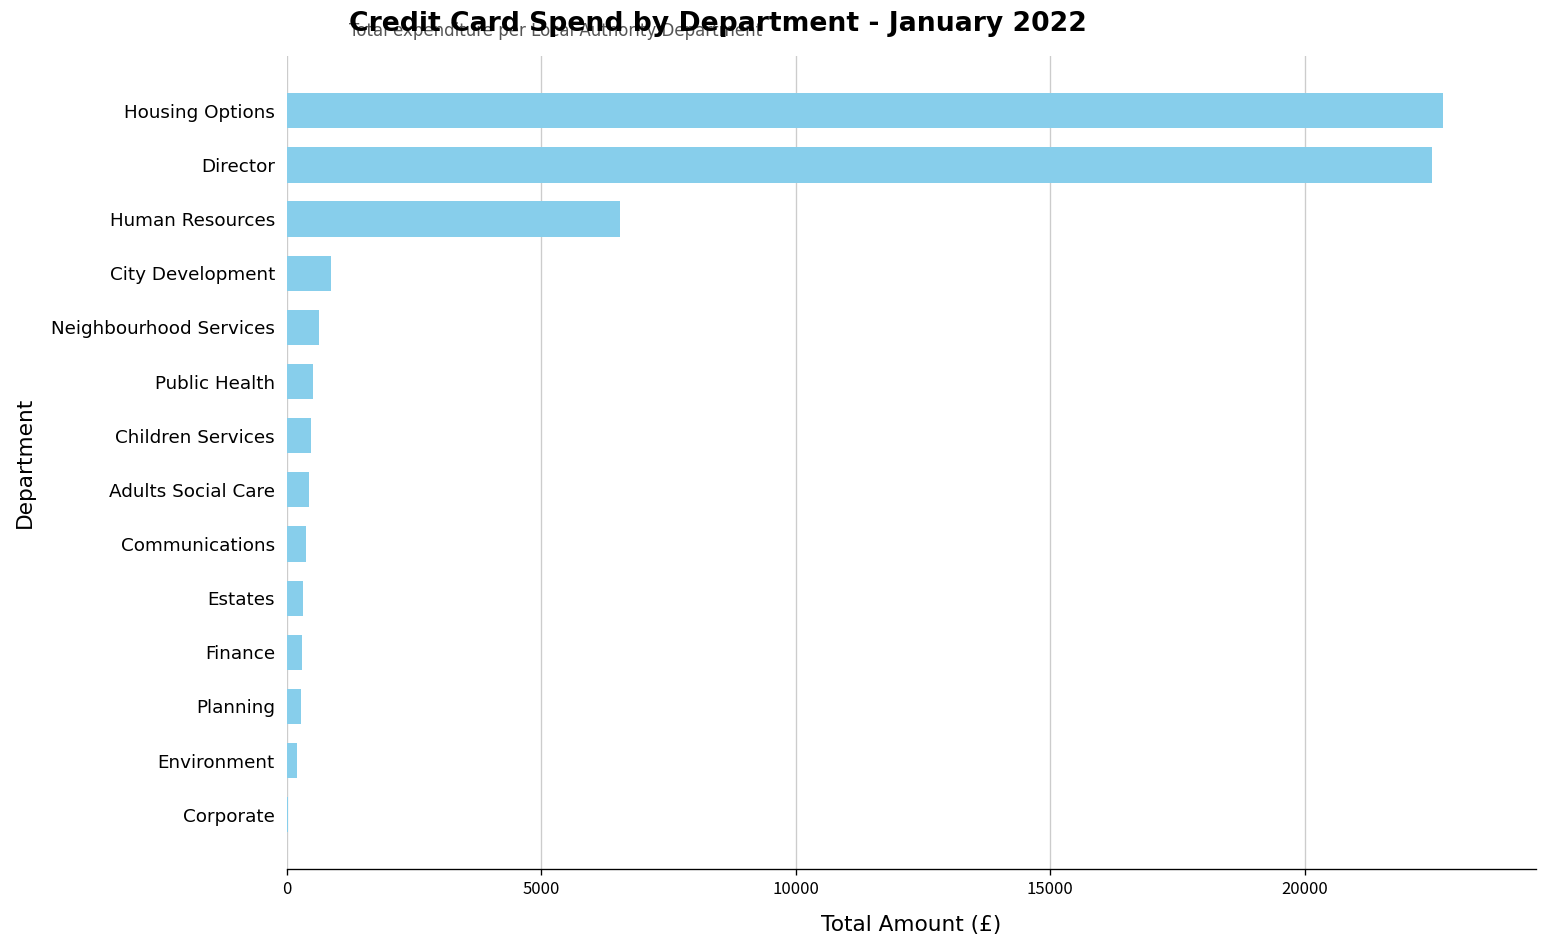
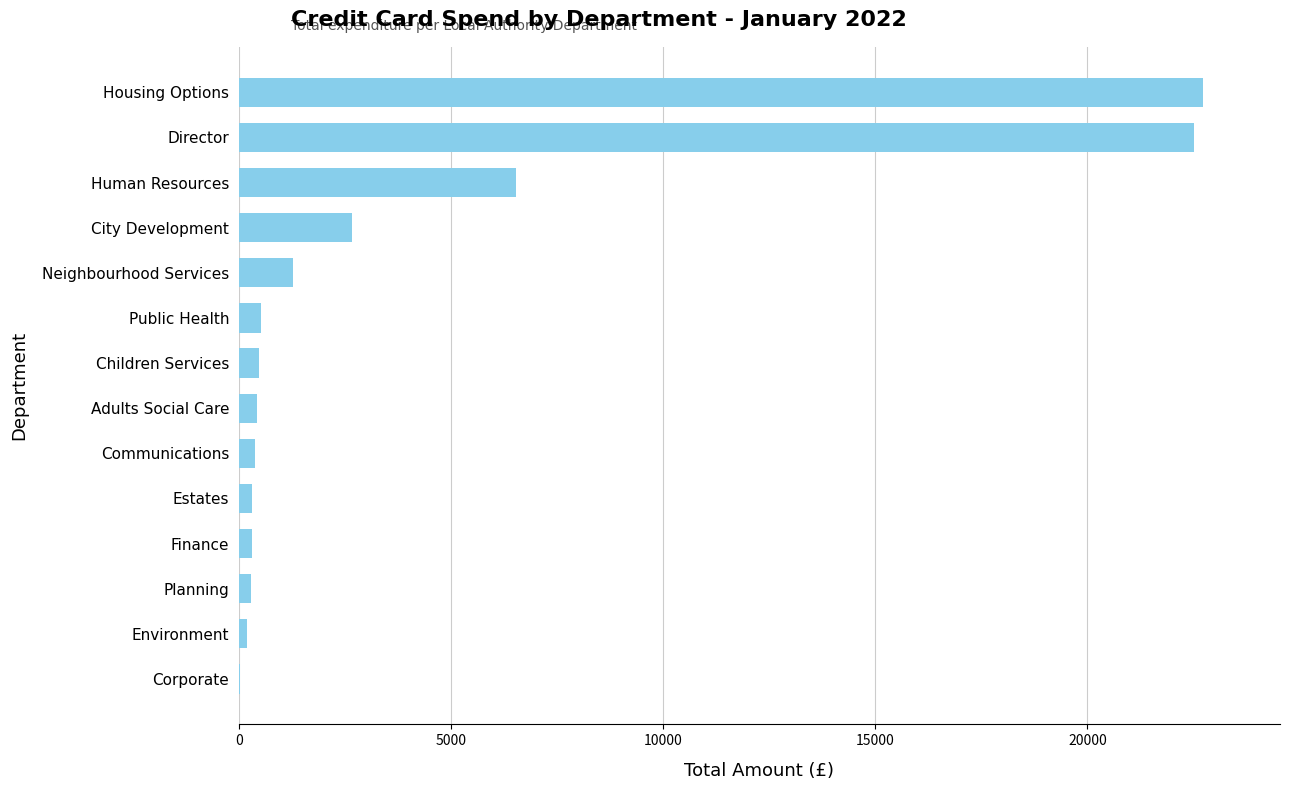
  {
    "Housing Options": 22700,
    "Director": 22500,
    "Human Resources": 6500,
-   "City Development": 900,
-   "Neighbourhood Services": 600,
+   "City Development": 2700,
+   "Neighbourhood Services": 1300,
    "Public Health": 500,
    "Children Services": 500,
    "Adults Social Care": 400,
    "Communications": 400,
    "Estates": 300,
    "Finance": 300,
    "Planning": 300,
    "Environment": 200
  }
